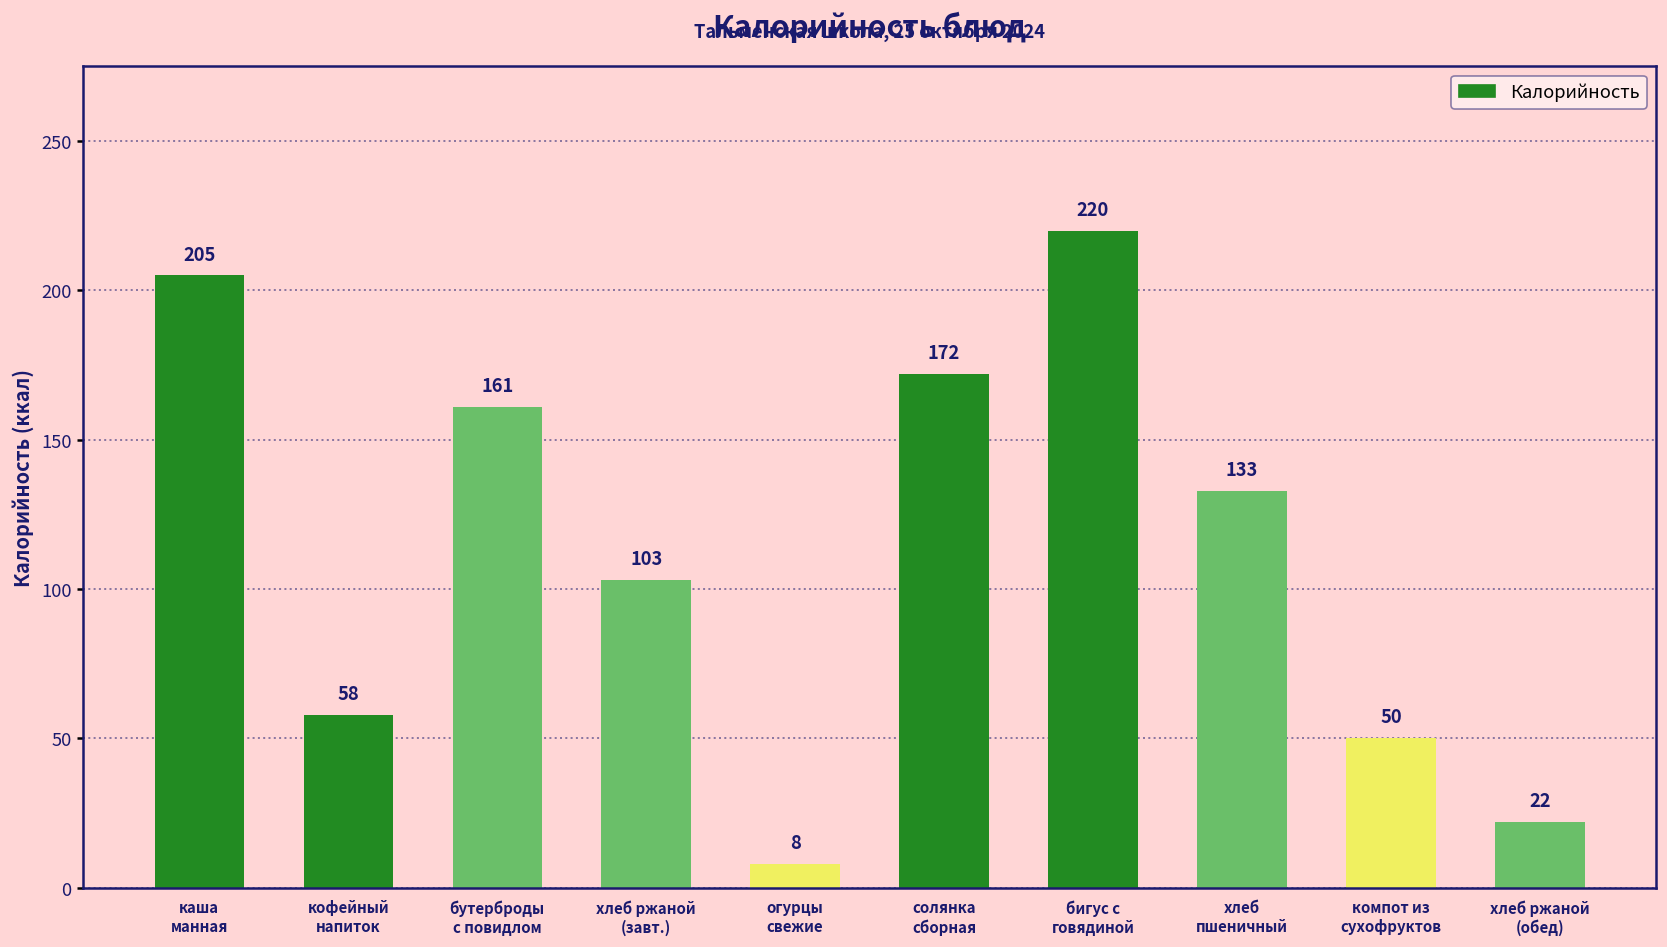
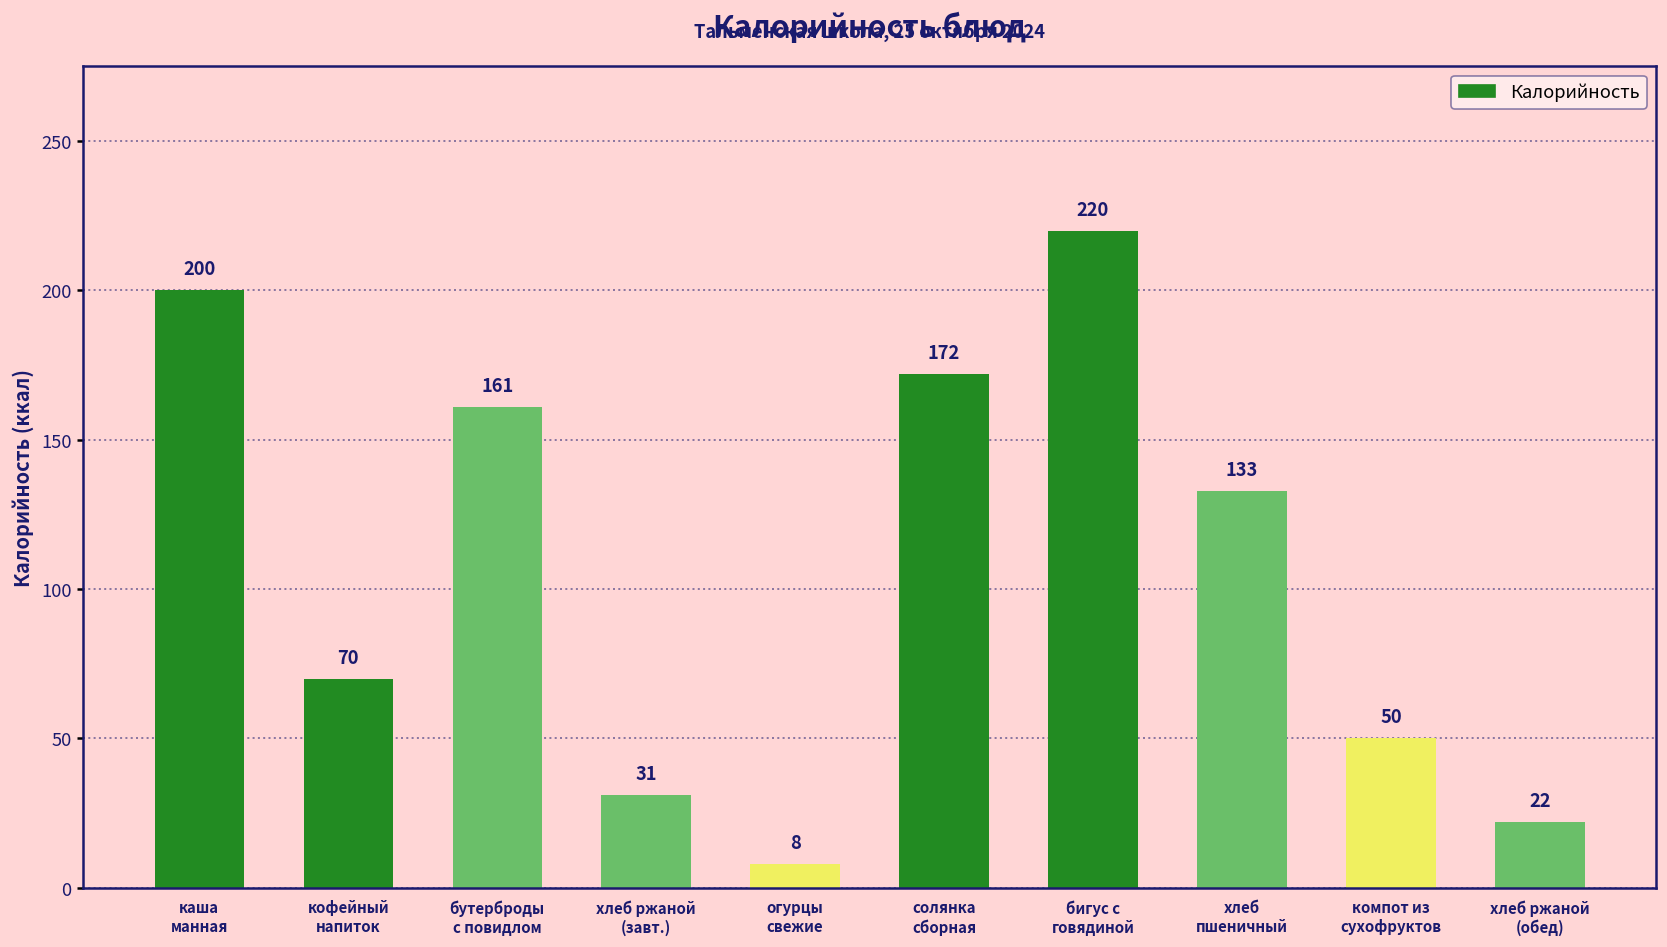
  {
-   "каша манная": 205,
-   "кофейный напиток": 58,
+   "каша манная": 200,
+   "кофейный напиток": 70,
    "бутерброды с повидлом": 161,
-   "хлеб ржаной (завт.)": 103,
+   "хлеб ржаной (завт.)": 31,
    "огурцы свежие": 8,
    "солянка сборная": 172,
    "бигус с говядиной": 220,
    "хлеб пшеничный": 133,
    "компот из сухофруктов": 50,
    "хлеб ржаной (обед)": 22
  }
